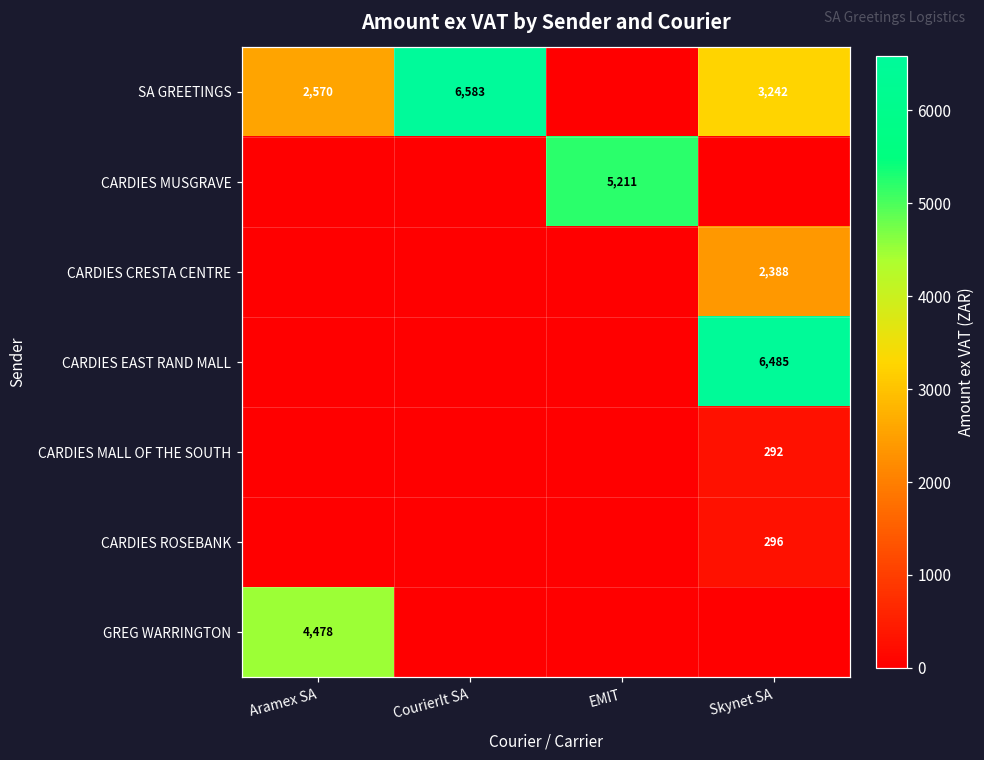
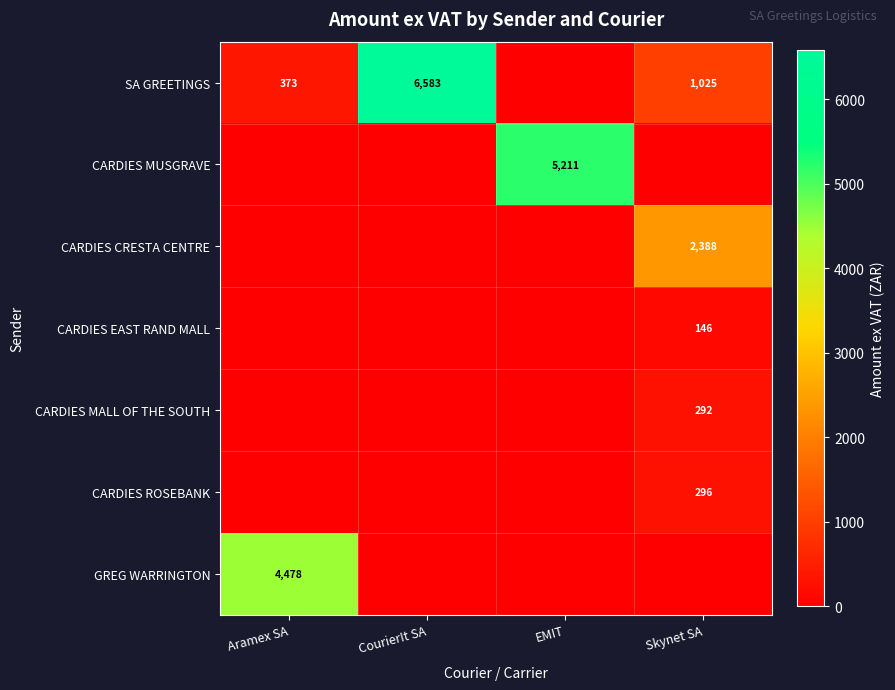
  {
    "SA GREETINGS": {
-     "Aramex SA": "2,570",
+     "Aramex SA": "373",
      "CourierIt SA": "6,583",
-     "Skynet SA": "3,242"
+     "Skynet SA": "1,025"
    },
    "CARDIES MUSGRAVE": {
      "EMIT": "5,211"
    },
    "CARDIES CRESTA CENTRE": {
      "Skynet SA": "2,388"
    },
    "CARDIES EAST RAND MALL": {
-     "Skynet SA": "6,485"
+     "Skynet SA": "146"
    },
    "CARDIES MALL OF THE SOUTH": {
      "Skynet SA": "292"
    },
    "CARDIES ROSEBANK": {
      "Skynet SA": "296"
    },
    "GREG WARRINGTON": {
      "Aramex SA": "4,478"
    }
  }
